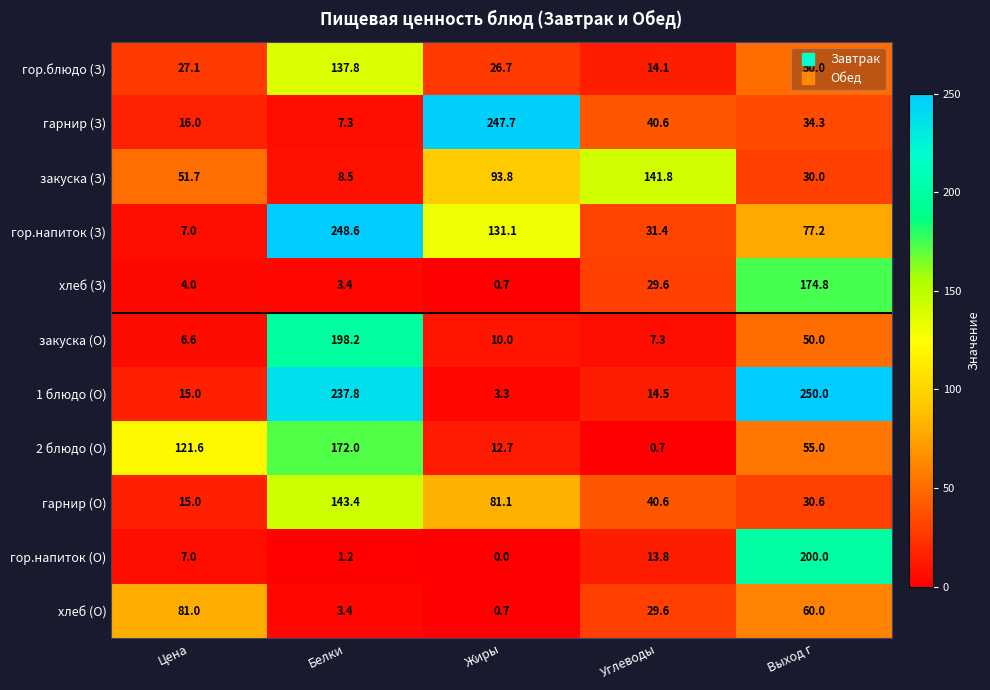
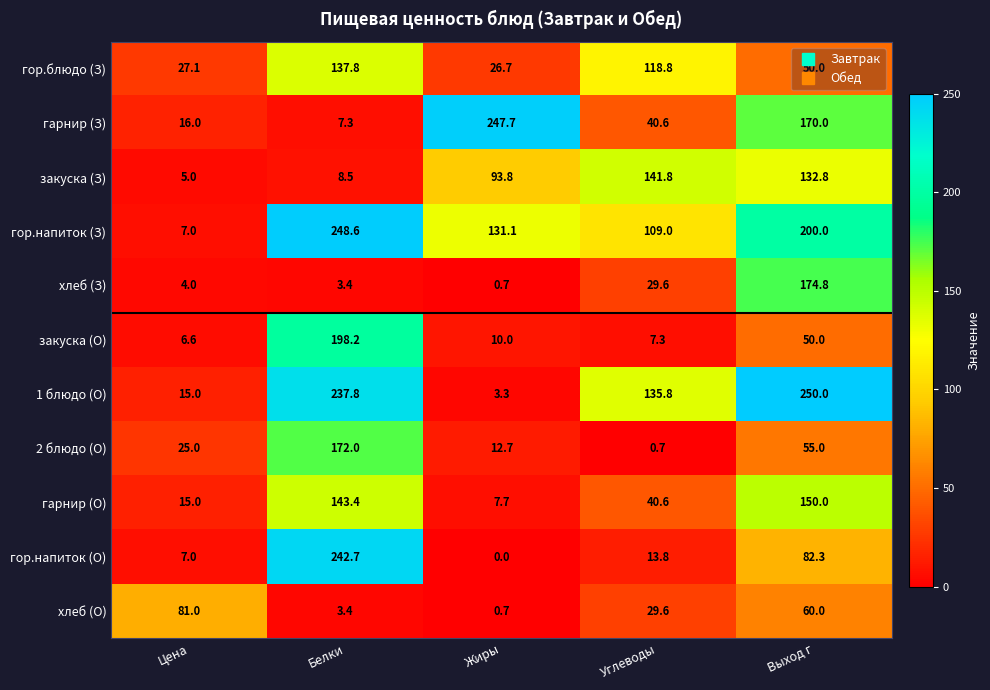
  {
    "гор.блюдо (З)": {
      "Цена": 27.1,
      "Белки": 137.8,
      "Жиры": 26.7,
-     "Углеводы": 14.1
+     "Углеводы": 118.8
    },
    "гарнир (З)": {
      "Цена": 16.0,
      "Белки": 7.3,
      "Жиры": 247.7,
      "Углеводы": 40.6,
-     "Выход г": 34.3
+     "Выход г": 170.0
    },
    "закуска (З)": {
-     "Цена": 51.7,
+     "Цена": 5.0,
      "Белки": 8.5,
      "Жиры": 93.8,
      "Углеводы": 141.8,
-     "Выход г": 30.0
+     "Выход г": 132.8
    },
    "гор.напиток (З)": {
      "Цена": 7.0,
      "Белки": 248.6,
      "Жиры": 131.1,
-     "Углеводы": 31.4,
-     "Выход г": 77.2
+     "Углеводы": 109.0,
+     "Выход г": 200.0
    },
    "хлеб (З)": {
      "Цена": 4.0,
      "Белки": 3.4,
      "Жиры": 0.7,
      "Углеводы": 29.6,
      "Выход г": 174.8
    },
    "закуска (О)": {
      "Цена": 6.6,
      "Белки": 198.2,
      "Жиры": 10.0,
      "Углеводы": 7.3,
      "Выход г": 50.0
    },
    "1 блюдо (О)": {
      "Цена": 15.0,
      "Белки": 237.8,
      "Жиры": 3.3,
-     "Углеводы": 14.5,
+     "Углеводы": 135.8,
      "Выход г": 250.0
    },
    "2 блюдо (О)": {
-     "Цена": 121.6,
+     "Цена": 25.0,
      "Белки": 172.0,
      "Жиры": 12.7,
      "Углеводы": 0.7,
      "Выход г": 55.0
    },
    "гарнир (О)": {
      "Цена": 15.0,
      "Белки": 143.4,
-     "Жиры": 81.1,
+     "Жиры": 7.7,
      "Углеводы": 40.6,
-     "Выход г": 30.6
+     "Выход г": 150.0
    },
    "гор.напиток (О)": {
      "Цена": 7.0,
-     "Белки": 1.2,
+     "Белки": 242.7,
      "Жиры": 0.0,
      "Углеводы": 13.8,
-     "Выход г": 200.0
+     "Выход г": 82.3
    },
    "хлеб (О)": {
      "Цена": 81.0,
      "Белки": 3.4,
      "Жиры": 0.7,
      "Углеводы": 29.6,
      "Выход г": 60.0
    }
  }
